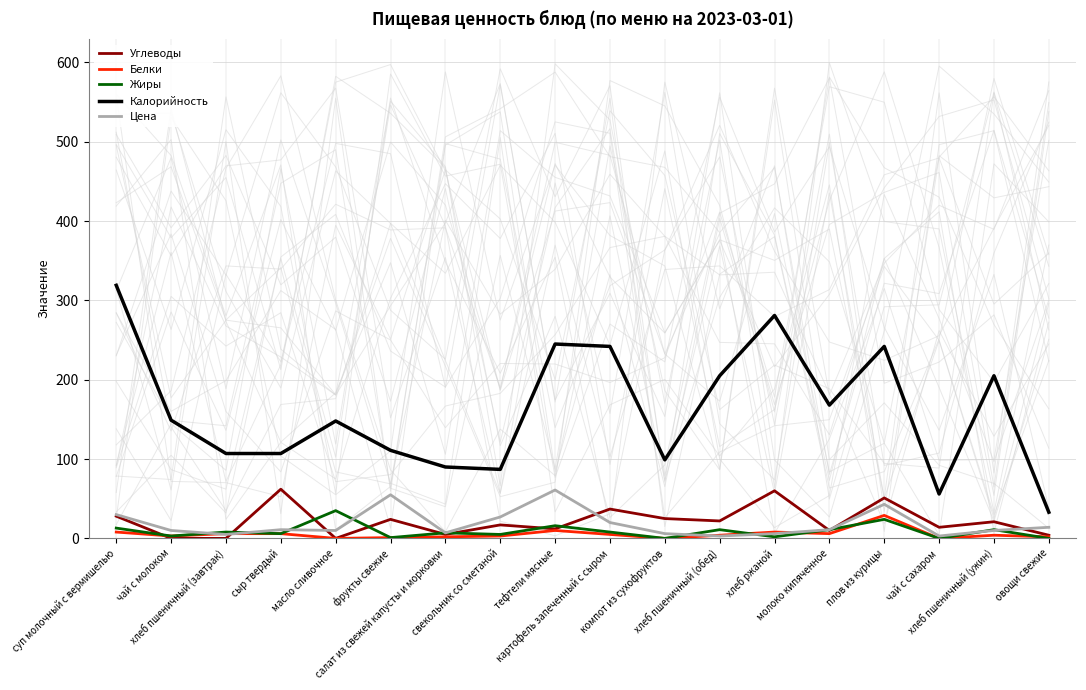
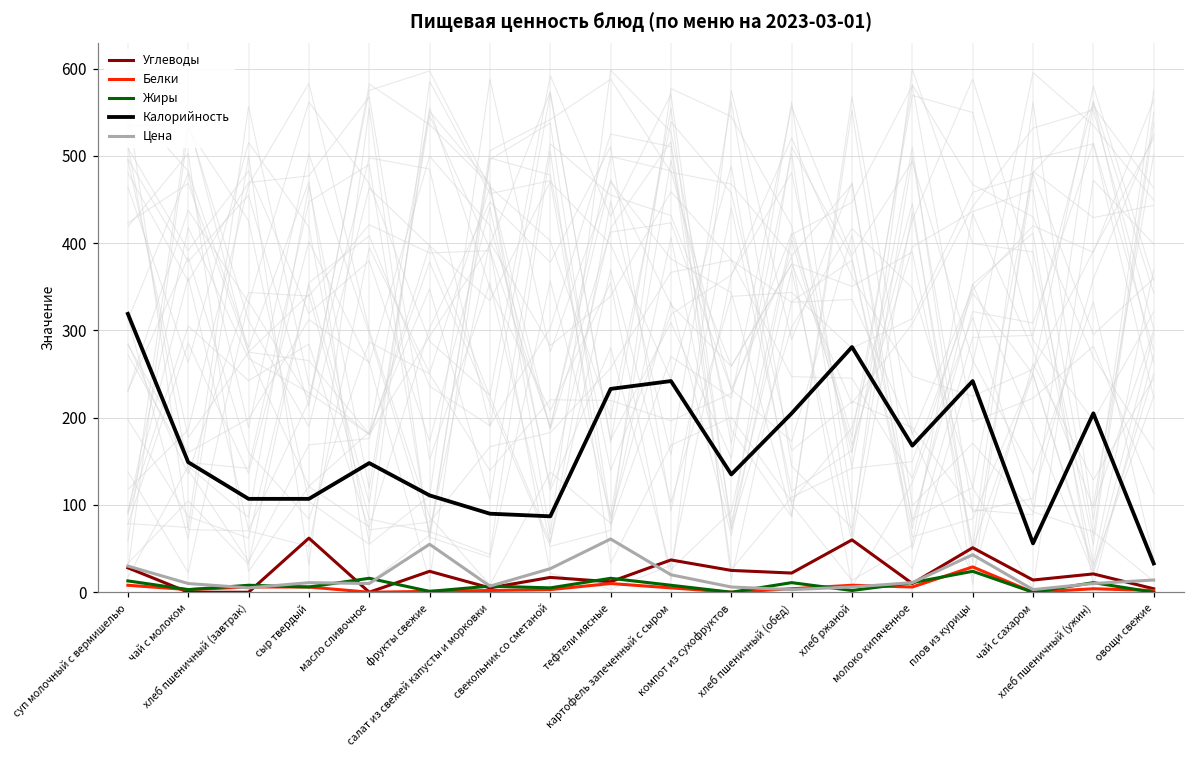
  {
    "Углеводы": {
      "хлеб пшеничный (завтрак)": 0,
      "сыр твердый": 60,
      "фрукты свежие": 20,
      "свекольник со сметаной": 20,
      "картофель запеченный с сыром": 40,
      "хлеб пшеничный (обед)": 20,
      "чай с сахаром": 10
    },
    "Белки": {
      "суп молочный с вермишелью": 10,
      "молоко кипяченное": 10,
      "плов из курицы": 30,
      "хлеб пшеничный (ужин)": 0
    },
    "Жиры": {
      "суп молочный с вермишелью": 10,
-     "масло сливочное": 40,
+     "масло сливочное": 20,
      "тефтели мясные": 20,
      "хлеб пшеничный (обед)": 10,
      "хлеб ржаной": 0,
      "плов из курицы": 20
    },
    "Калорийность": {
      "суп молочный с вермишелью": 320,
      "хлеб пшеничный (завтрак)": 110,
      "масло сливочное": 150,
      "салат из свежей капусты и морковки": 90,
      "свекольник со сметаной": 90,
-     "тефтели мясные": 250,
-     "компот из сухофруктов": 100,
+     "тефтели мясные": 230,
+     "компот из сухофруктов": 140,
      "хлеб пшеничный (обед)": 210,
      "молоко кипяченное": 170,
      "плов из курицы": 240,
      "чай с сахаром": 60,
      "хлеб пшеничный (ужин)": 210,
      "овощи свежие": 30
    },
    "Цена": {
      "чай с молоком": 10,
      "сыр твердый": 10,
      "фрукты свежие": 60,
      "свекольник со сметаной": 30,
      "тефтели мясные": 60,
      "картофель запеченный с сыром": 20,
      "компот из сухофруктов": 10,
      "плов из курицы": 40
    }
  }
